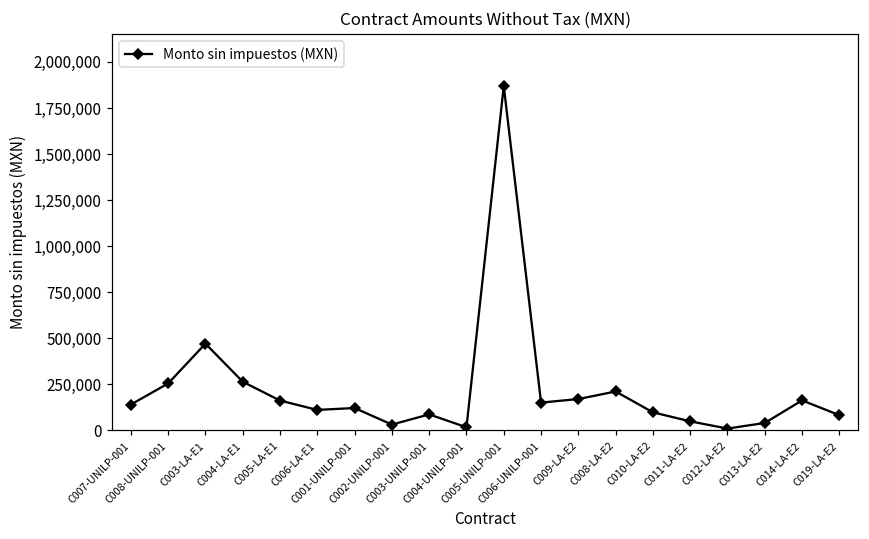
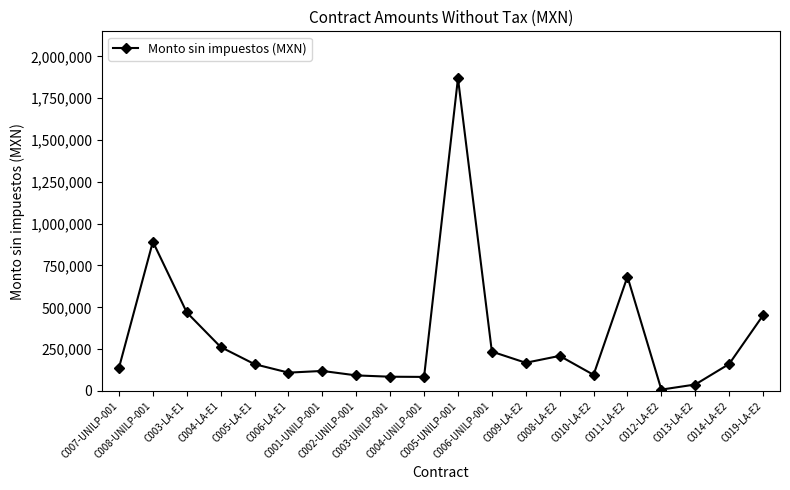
  {
    "C007-UNILP-001": "140,000",
-   "C008-UNILP-001": "250,000",
+   "C008-UNILP-001": "890,000",
    "C003-LA-E1": "470,000",
    "C004-LA-E1": "260,000",
    "C005-LA-E1": "160,000",
    "C006-LA-E1": "110,000",
    "C001-UNILP-001": "120,000",
-   "C002-UNILP-001": "30,000",
+   "C002-UNILP-001": "90,000",
    "C003-UNILP-001": "90,000",
-   "C004-UNILP-001": "20,000",
+   "C004-UNILP-001": "80,000",
    "C005-UNILP-001": "1,870,000",
-   "C006-UNILP-001": "150,000",
+   "C006-UNILP-001": "240,000",
    "C009-LA-E2": "170,000",
    "C008-LA-E2": "210,000",
    "C010-LA-E2": "100,000",
-   "C011-LA-E2": "50,000",
+   "C011-LA-E2": "680,000",
    "C012-LA-E2": "10,000",
    "C013-LA-E2": "40,000",
    "C014-LA-E2": "160,000",
-   "C019-LA-E2": "80,000"
+   "C019-LA-E2": "450,000"
  }
